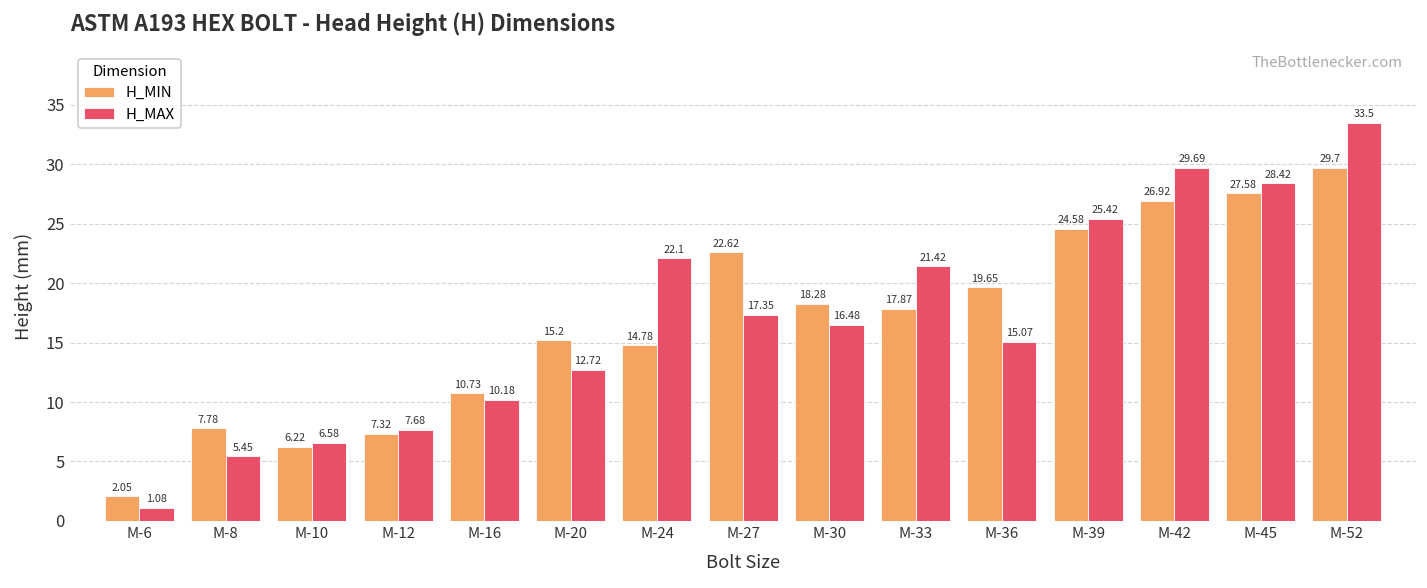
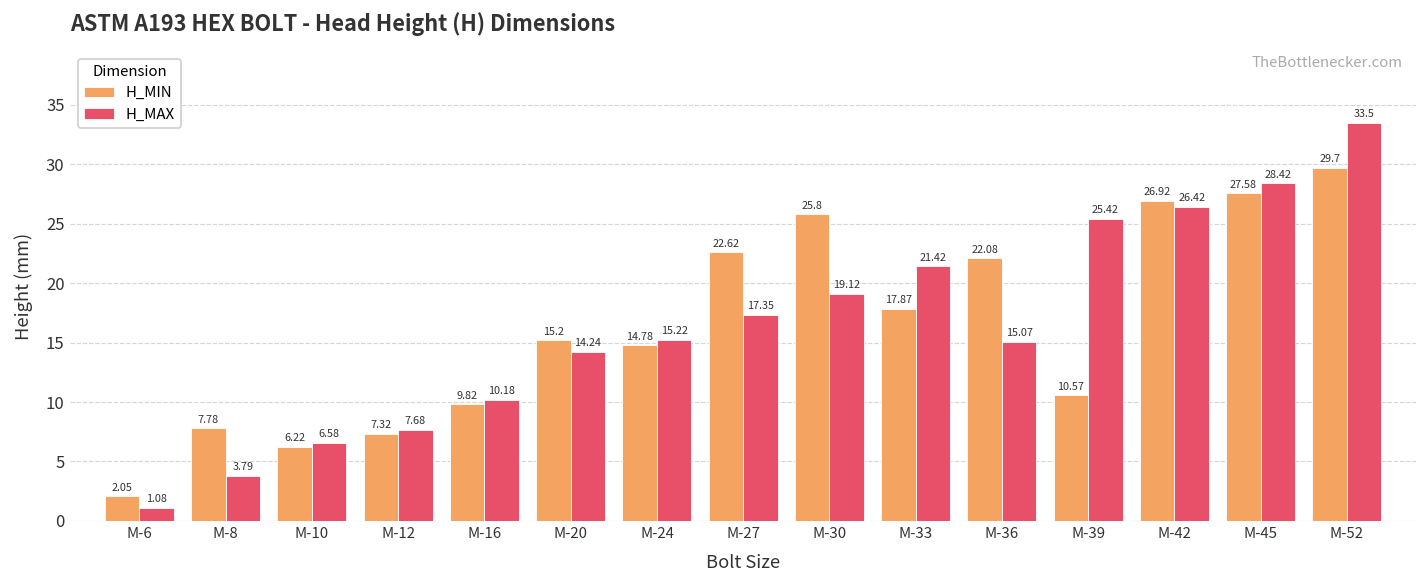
  {
    "H_MIN": {
      "M-6": 2.05,
      "M-8": 7.78,
      "M-10": 6.22,
      "M-12": 7.32,
-     "M-16": 10.73,
+     "M-16": 9.82,
      "M-20": 15.2,
      "M-24": 14.78,
      "M-27": 22.62,
-     "M-30": 18.28,
+     "M-30": 25.8,
      "M-33": 17.87,
-     "M-36": 19.65,
-     "M-39": 24.58,
+     "M-36": 22.08,
+     "M-39": 10.57,
      "M-42": 26.92,
      "M-45": 27.58,
      "M-52": 29.7
    },
    "H_MAX": {
      "M-6": 1.08,
-     "M-8": 5.45,
+     "M-8": 3.79,
      "M-10": 6.58,
      "M-12": 7.68,
      "M-16": 10.18,
-     "M-20": 12.72,
-     "M-24": 22.1,
+     "M-20": 14.24,
+     "M-24": 15.22,
      "M-27": 17.35,
-     "M-30": 16.48,
+     "M-30": 19.12,
      "M-33": 21.42,
      "M-36": 15.07,
      "M-39": 25.42,
-     "M-42": 29.69,
+     "M-42": 26.42,
      "M-45": 28.42,
      "M-52": 33.5
    }
  }
